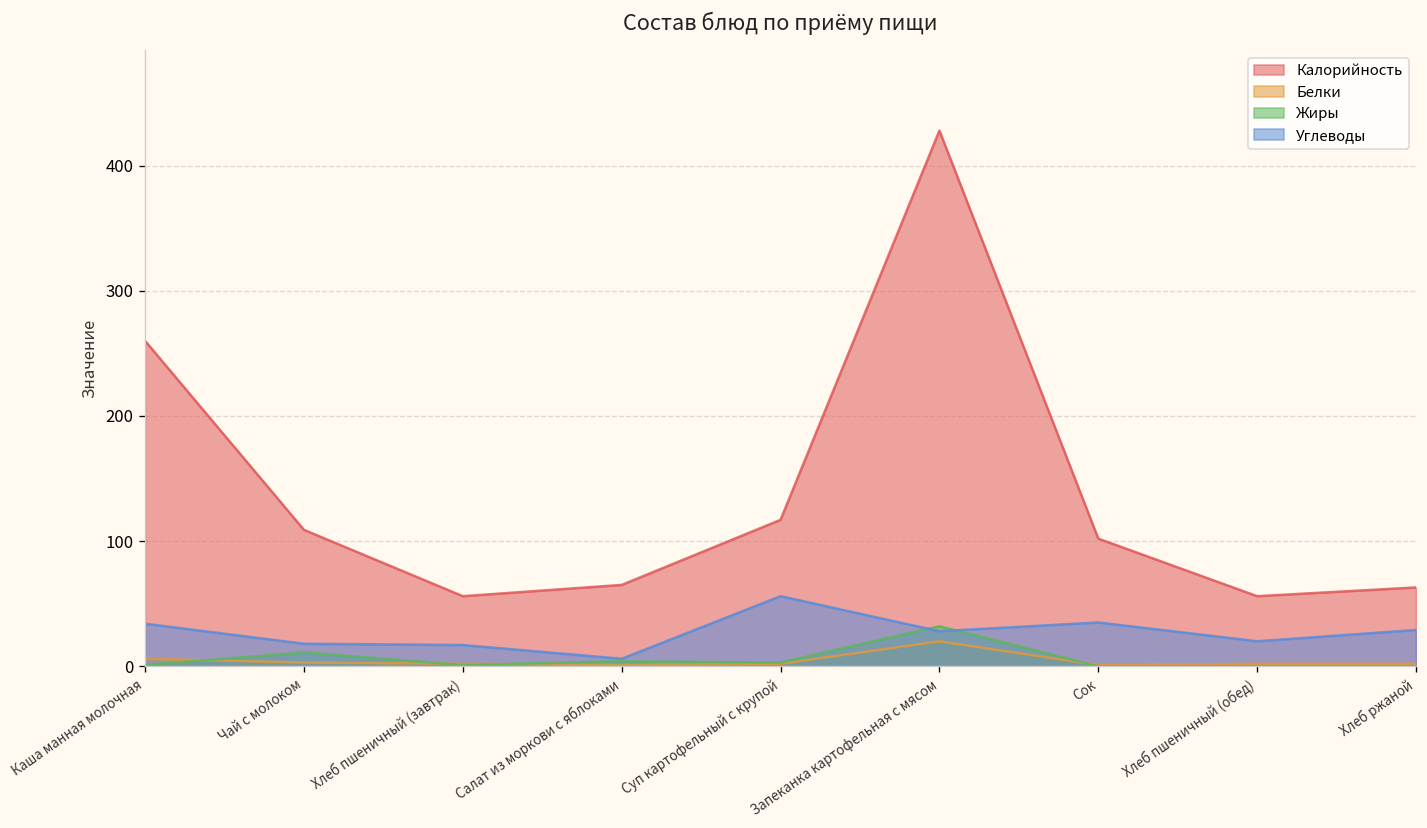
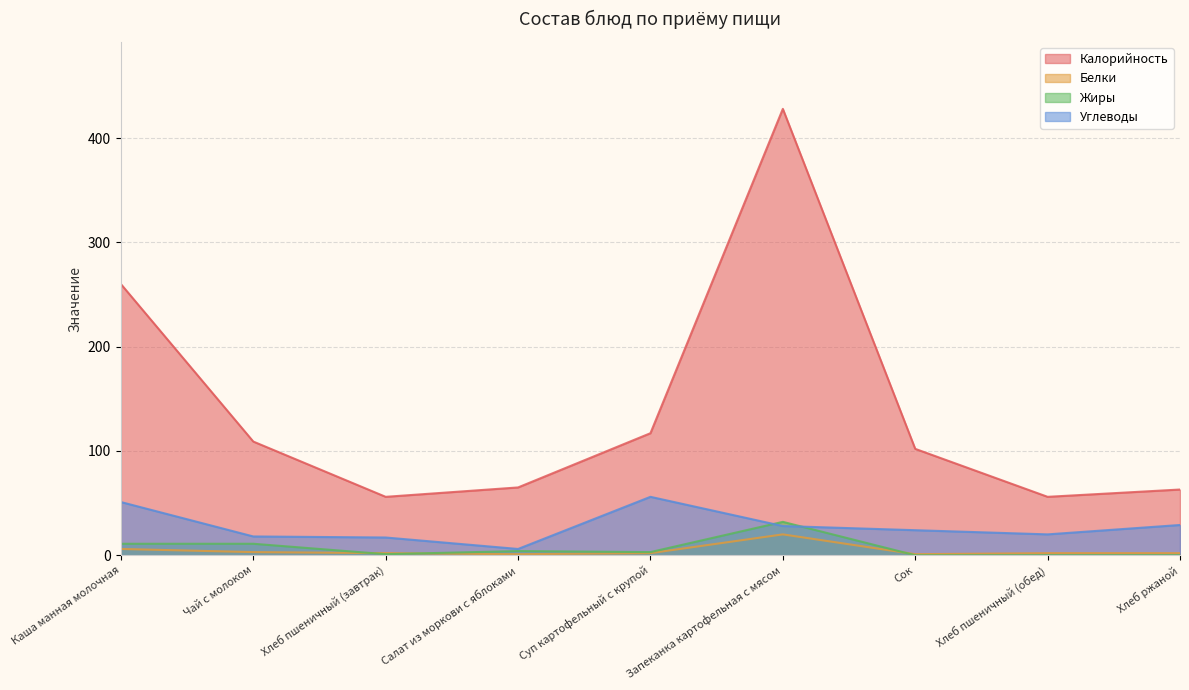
  {
    "Жиры": {
-     "Каша манная молочная": 1,
+     "Каша манная молочная": 11,
      "Чай с молоком": 11,
      "Запеканка картофельная с мясом": 32
    },
    "Углеводы": {
-     "Каша манная молочная": 34,
+     "Каша манная молочная": 51,
      "Чай с молоком": 18,
      "Хлеб пшеничный (завтрак)": 17,
      "Суп картофельный с крупой": 56,
      "Запеканка картофельная с мясом": 28,
-     "Сок": 35,
+     "Сок": 24,
      "Хлеб пшеничный (обед)": 20,
      "Хлеб ржаной": 29
    }
  }
